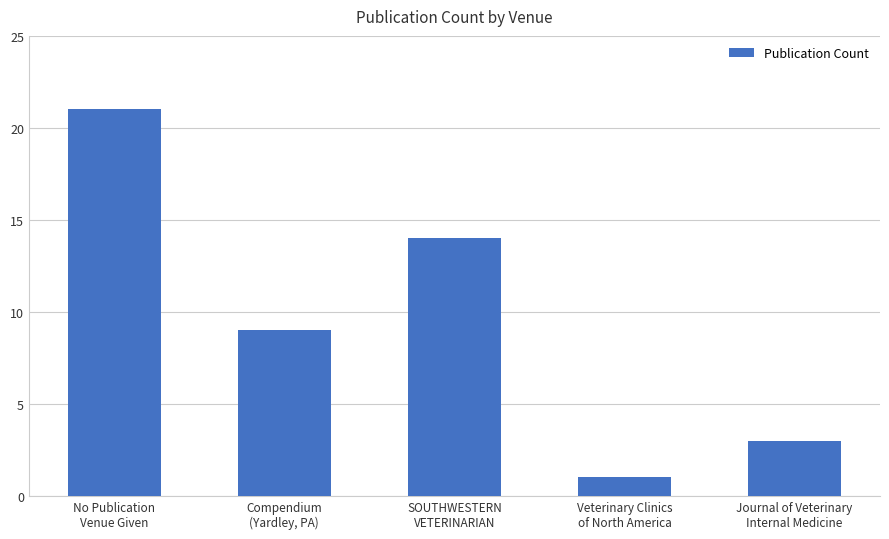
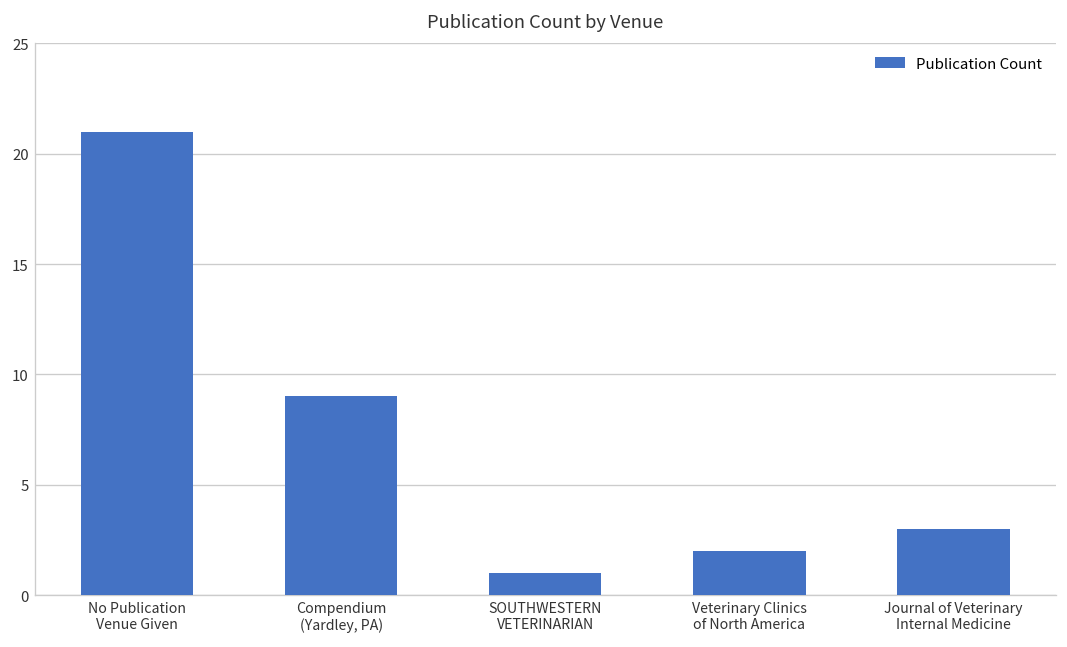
  {
    "No Publication Venue Given": 21,
    "Compendium (Yardley, PA)": 9,
-   "SOUTHWESTERN VETERINARIAN": 14,
-   "Veterinary Clinics of North America": 1,
+   "SOUTHWESTERN VETERINARIAN": 1,
+   "Veterinary Clinics of North America": 2,
    "Journal of Veterinary Internal Medicine": 3
  }
